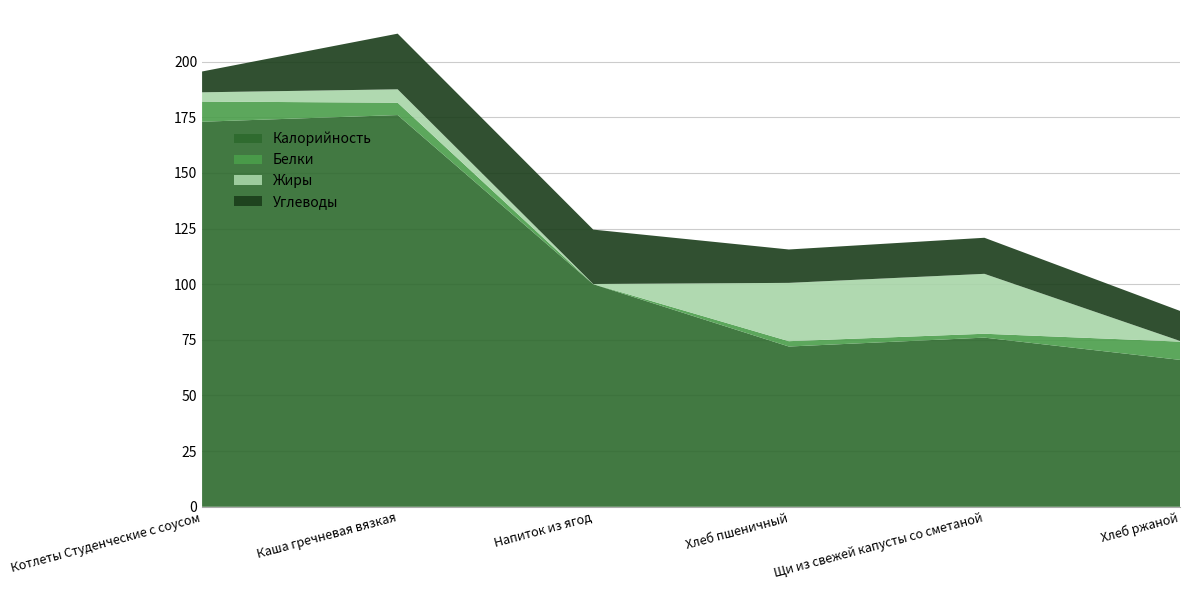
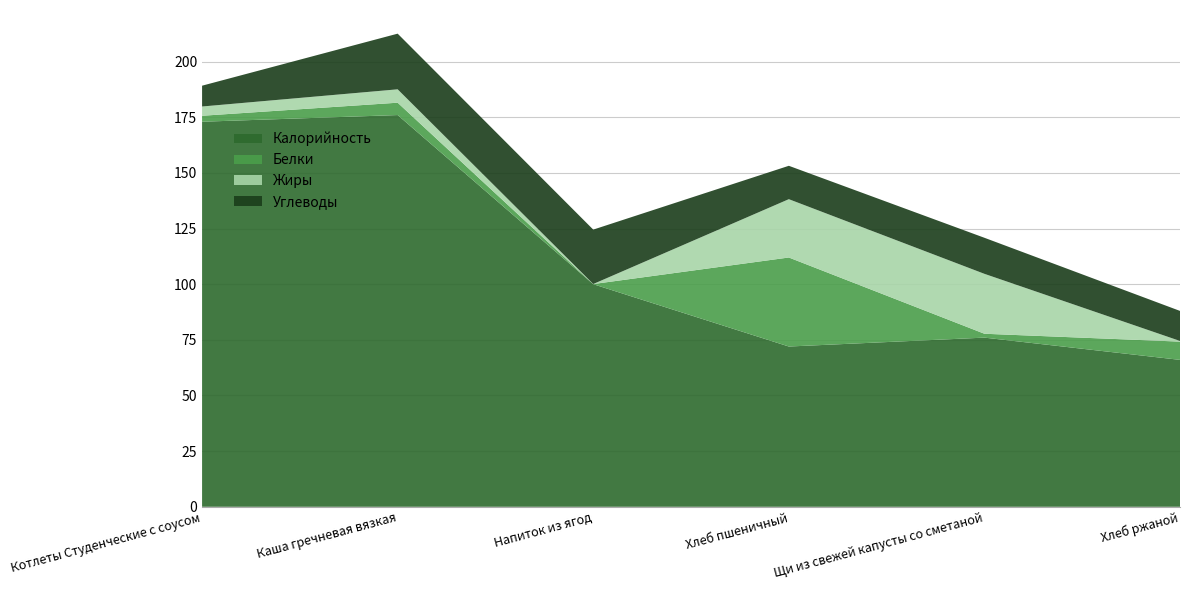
  {
    "Белки": {
-     "Котлеты Студенческие с соусом": 9,
+     "Котлеты Студенческие с соусом": 3,
      "Каша гречневая вязкая": 6,
-     "Хлеб пшеничный": 2,
+     "Хлеб пшеничный": 40,
      "Щи из свежей капусты со сметаной": 2
    },
    "Жиры": {
      "Котлеты Студенческие с соусом": 4,
      "Каша гречневая вязкая": 6,
      "Хлеб пшеничный": 26,
      "Щи из свежей капусты со сметаной": 27
    }
  }
